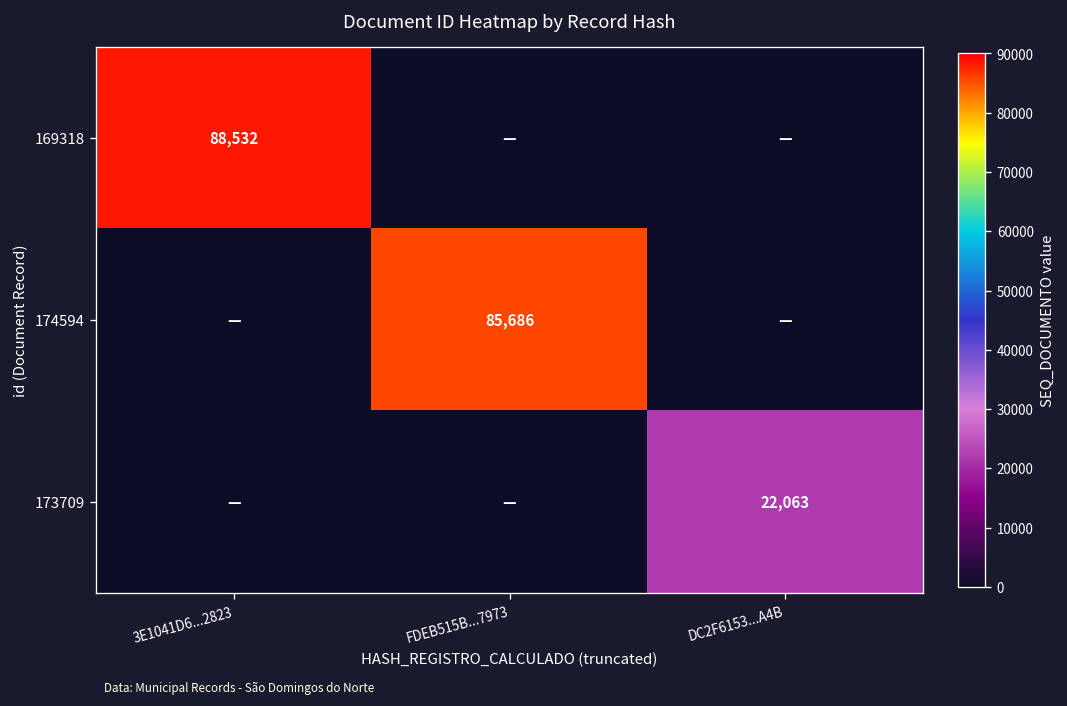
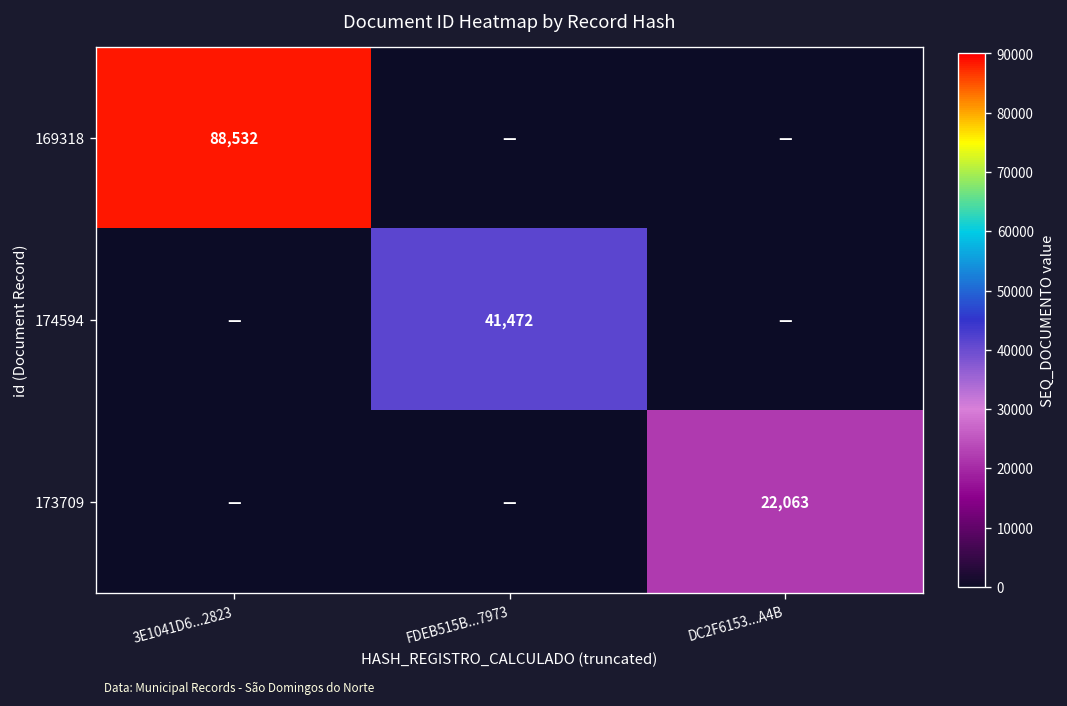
  {
    "169318": {
      "3E1041D6...2823": "88,532"
    },
    "174594": {
-     "FDEB515B...7973": "85,686"
+     "FDEB515B...7973": "41,472"
    },
    "173709": {
      "DC2F6153...A4B": "22,063"
    }
  }
